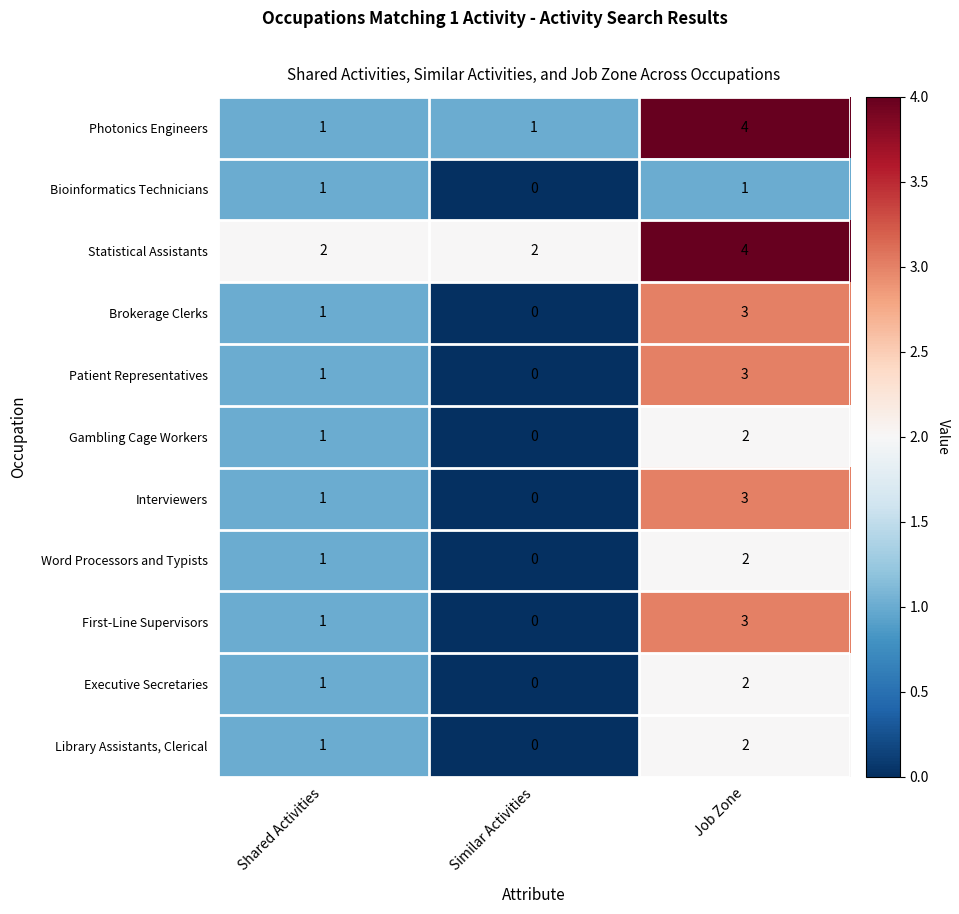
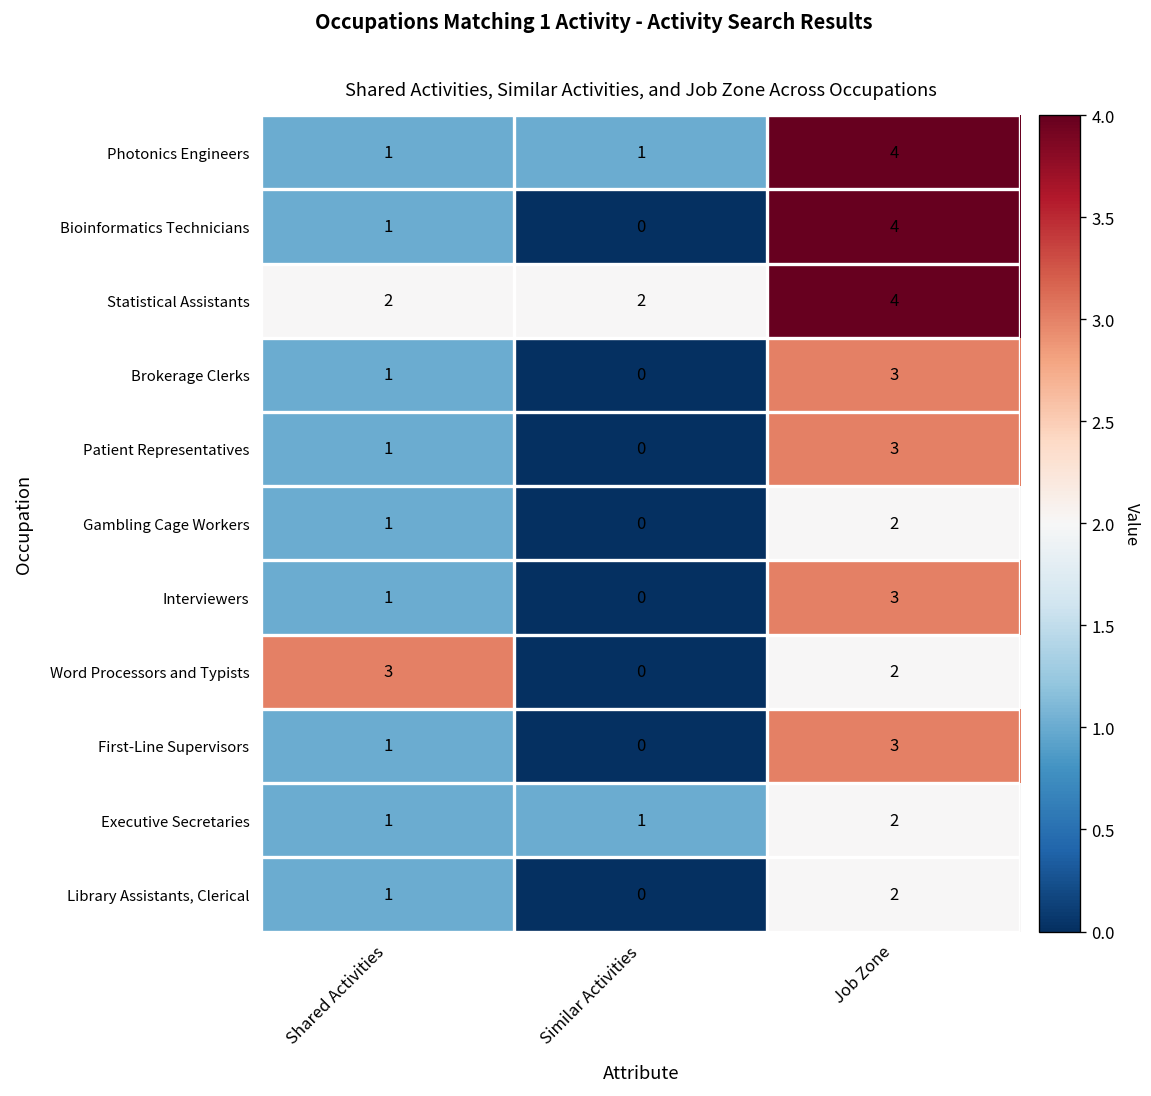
  {
    "Photonics Engineers": {
      "Shared Activities": 1,
      "Similar Activities": 1,
      "Job Zone": 4
    },
    "Bioinformatics Technicians": {
      "Shared Activities": 1,
      "Similar Activities": 0,
-     "Job Zone": 1
+     "Job Zone": 4
    },
    "Statistical Assistants": {
      "Shared Activities": 2,
      "Similar Activities": 2,
      "Job Zone": 4
    },
    "Brokerage Clerks": {
      "Shared Activities": 1,
      "Similar Activities": 0,
      "Job Zone": 3
    },
    "Patient Representatives": {
      "Shared Activities": 1,
      "Similar Activities": 0,
      "Job Zone": 3
    },
    "Gambling Cage Workers": {
      "Shared Activities": 1,
      "Similar Activities": 0,
      "Job Zone": 2
    },
    "Interviewers": {
      "Shared Activities": 1,
      "Similar Activities": 0,
      "Job Zone": 3
    },
    "Word Processors and Typists": {
-     "Shared Activities": 1,
+     "Shared Activities": 3,
      "Similar Activities": 0,
      "Job Zone": 2
    },
    "First-Line Supervisors": {
      "Shared Activities": 1,
      "Similar Activities": 0,
      "Job Zone": 3
    },
    "Executive Secretaries": {
      "Shared Activities": 1,
-     "Similar Activities": 0,
+     "Similar Activities": 1,
      "Job Zone": 2
    },
    "Library Assistants, Clerical": {
      "Shared Activities": 1,
      "Similar Activities": 0,
      "Job Zone": 2
    }
  }
